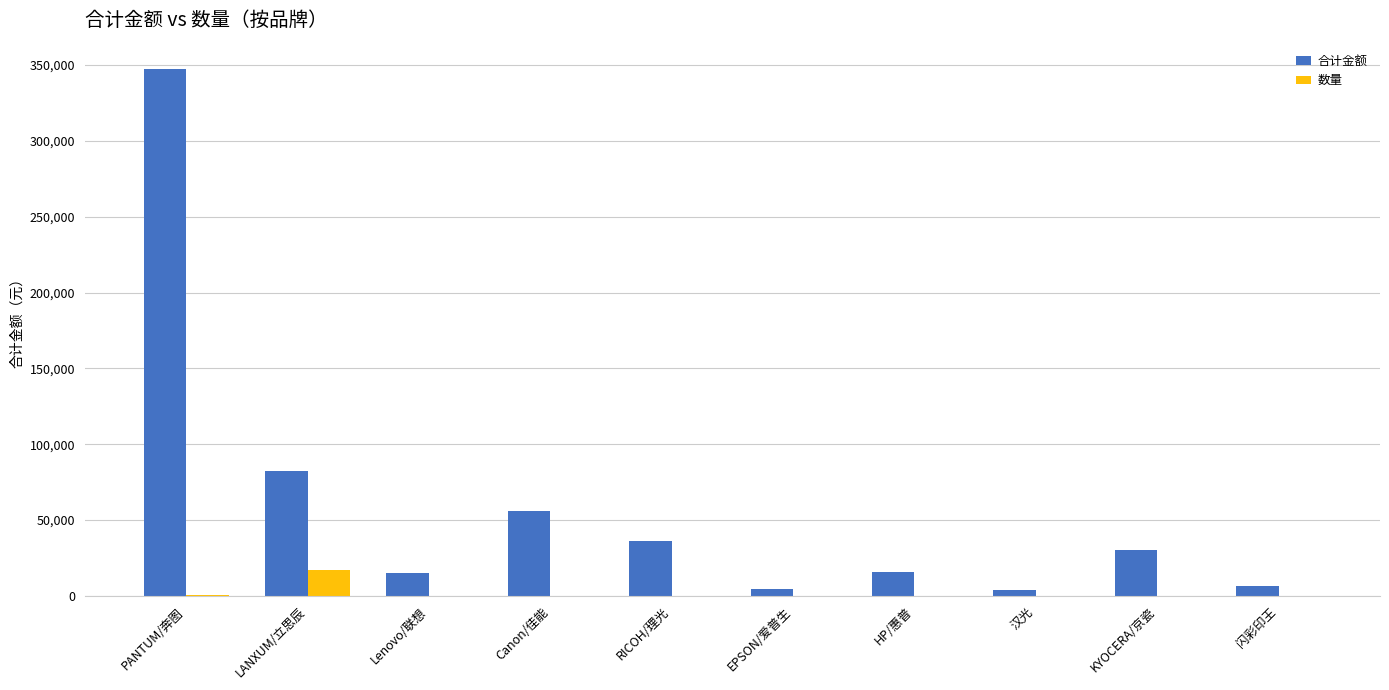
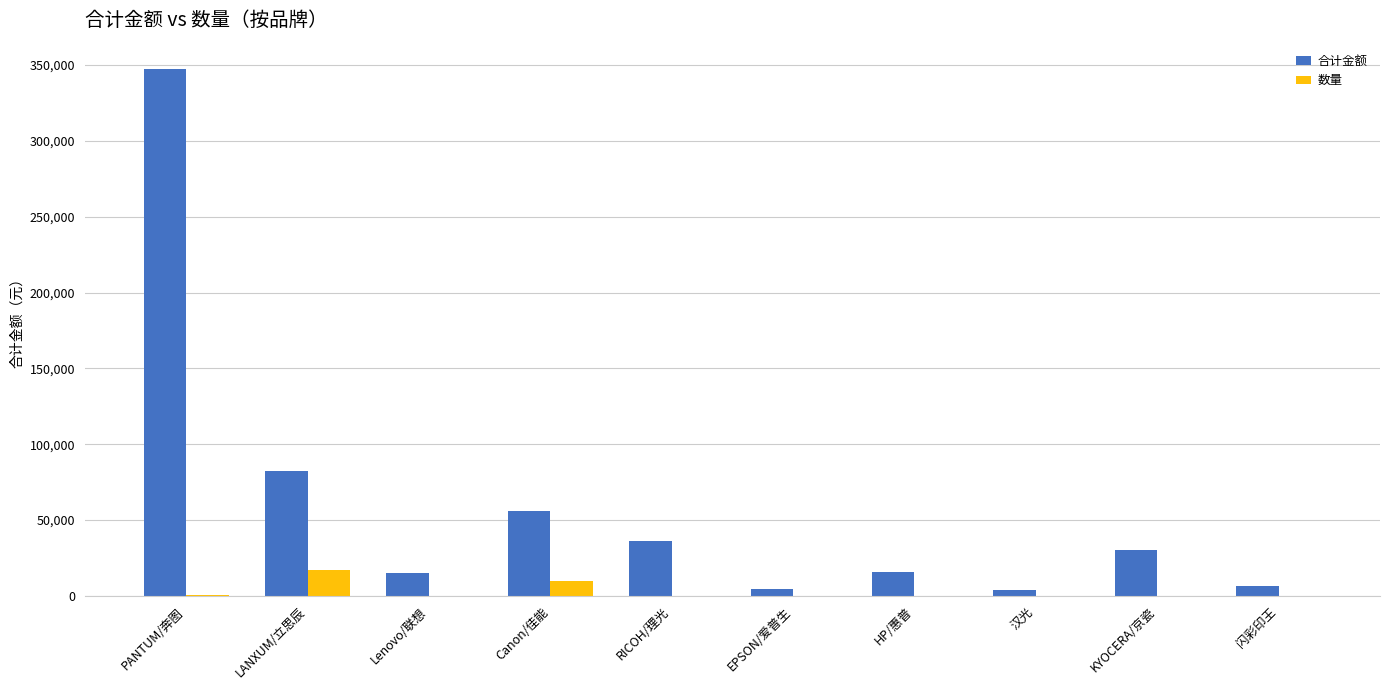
  {
    "合计金额": {
      "PANTUM/奔图": "347,000",
      "LANXUM/立思辰": "82,000",
      "Lenovo/联想": "15,000",
      "Canon/佳能": "56,000",
      "RICOH/理光": "36,000",
      "EPSON/爱普生": "5,000",
      "HP/惠普": "16,000",
      "汉光": "4,000",
      "KYOCERA/京瓷": "30,000",
      "闪彩印王": "6,000"
    },
    "数量": {
      "LANXUM/立思辰": "17,000",
-     "Canon/佳能": "0"
+     "Canon/佳能": "10,000"
    }
  }
